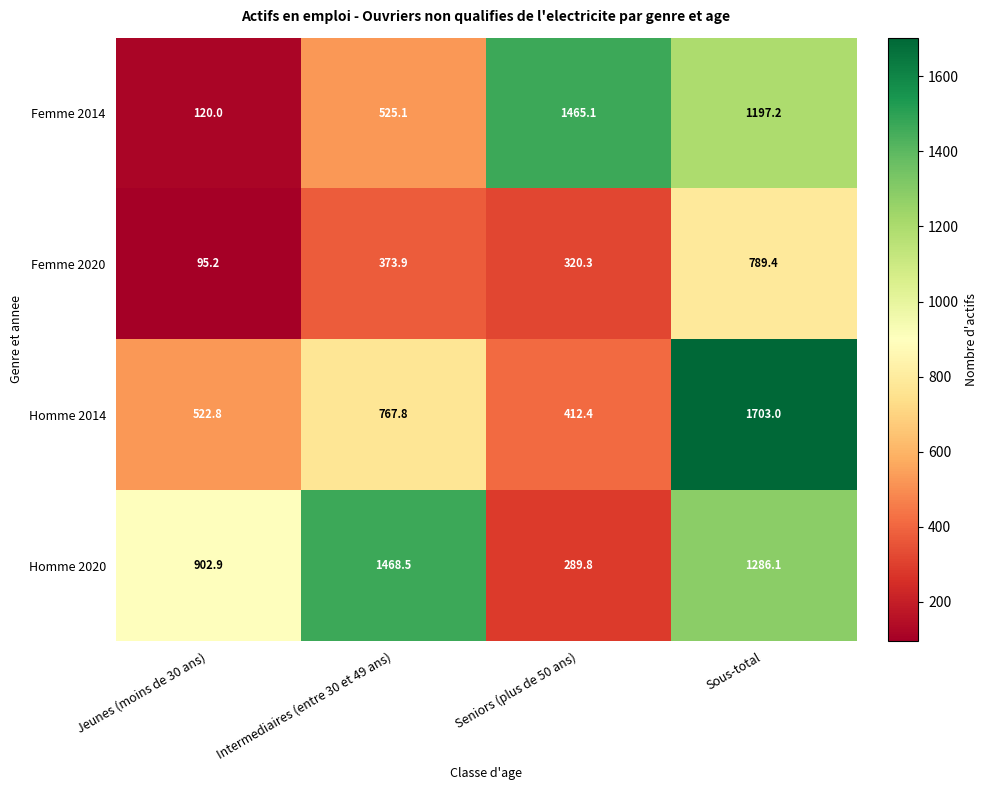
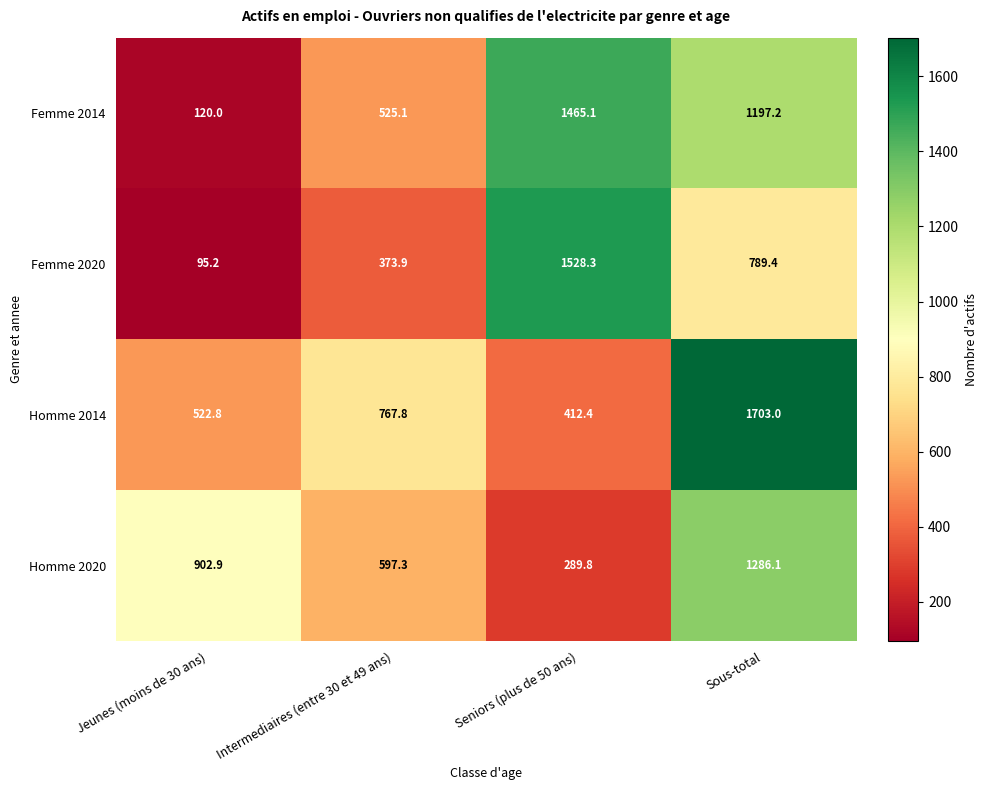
  {
    "Femme 2014": {
      "Jeunes (moins de 30 ans)": 120.0,
      "Intermediaires (entre 30 et 49 ans)": 525.1,
      "Seniors (plus de 50 ans)": 1465.1,
      "Sous-total": 1197.2
    },
    "Femme 2020": {
      "Jeunes (moins de 30 ans)": 95.2,
      "Intermediaires (entre 30 et 49 ans)": 373.9,
-     "Seniors (plus de 50 ans)": 320.3,
+     "Seniors (plus de 50 ans)": 1528.3,
      "Sous-total": 789.4
    },
    "Homme 2014": {
      "Jeunes (moins de 30 ans)": 522.8,
      "Intermediaires (entre 30 et 49 ans)": 767.8,
      "Seniors (plus de 50 ans)": 412.4,
      "Sous-total": 1703.0
    },
    "Homme 2020": {
      "Jeunes (moins de 30 ans)": 902.9,
-     "Intermediaires (entre 30 et 49 ans)": 1468.5,
+     "Intermediaires (entre 30 et 49 ans)": 597.3,
      "Seniors (plus de 50 ans)": 289.8,
      "Sous-total": 1286.1
    }
  }
